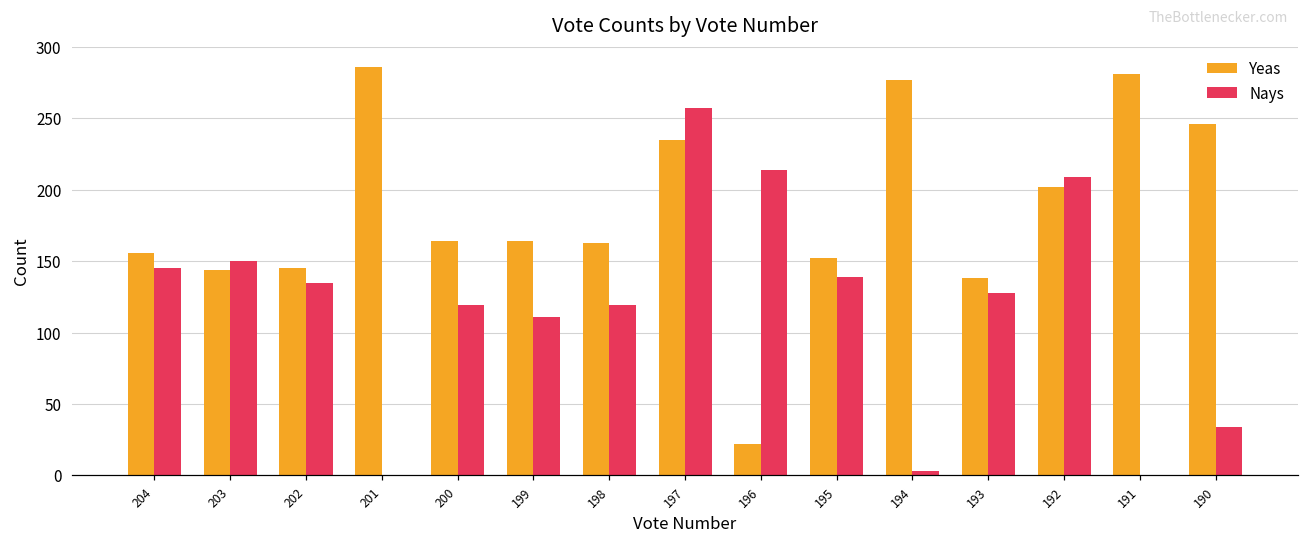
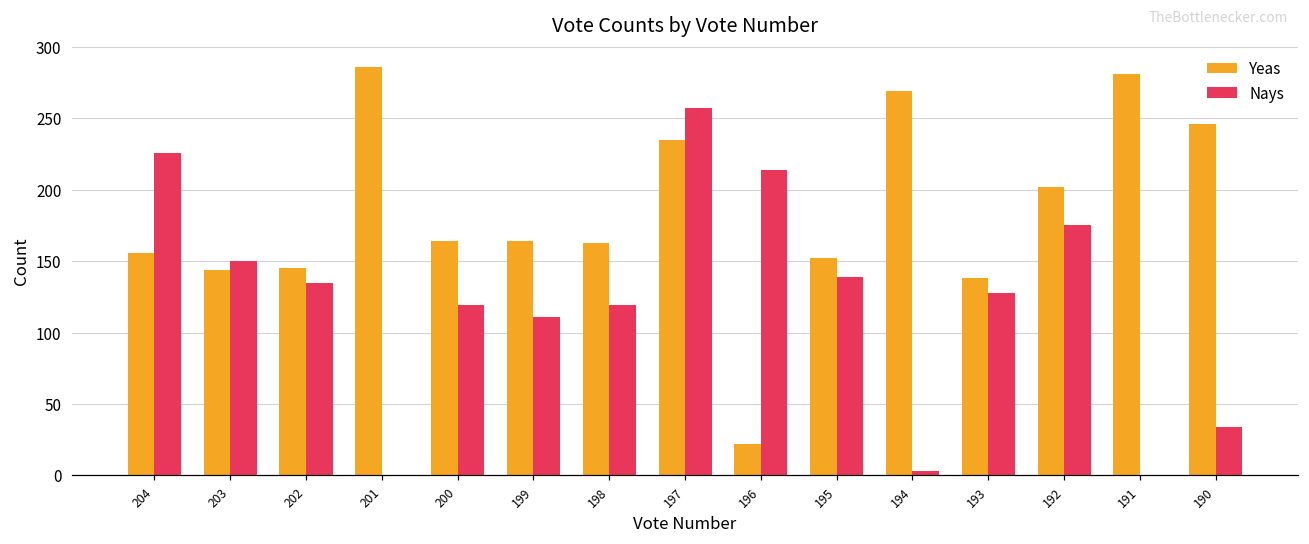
  {
    "Yeas": {
      "204": 156,
      "203": 144,
      "202": 145,
      "201": 286,
      "200": 164,
      "199": 164,
      "198": 163,
      "197": 235,
      "196": 22,
      "195": 152,
-     "194": 277,
+     "194": 269,
      "193": 138,
      "192": 202,
      "191": 281,
      "190": 246
    },
    "Nays": {
-     "204": 145,
+     "204": 226,
      "203": 150,
      "202": 135,
      "201": 0,
      "200": 119,
      "199": 111,
      "198": 119,
      "197": 257,
      "196": 214,
      "195": 139,
      "194": 3,
      "193": 128,
-     "192": 209,
+     "192": 175,
      "191": 0,
      "190": 34
    }
  }
